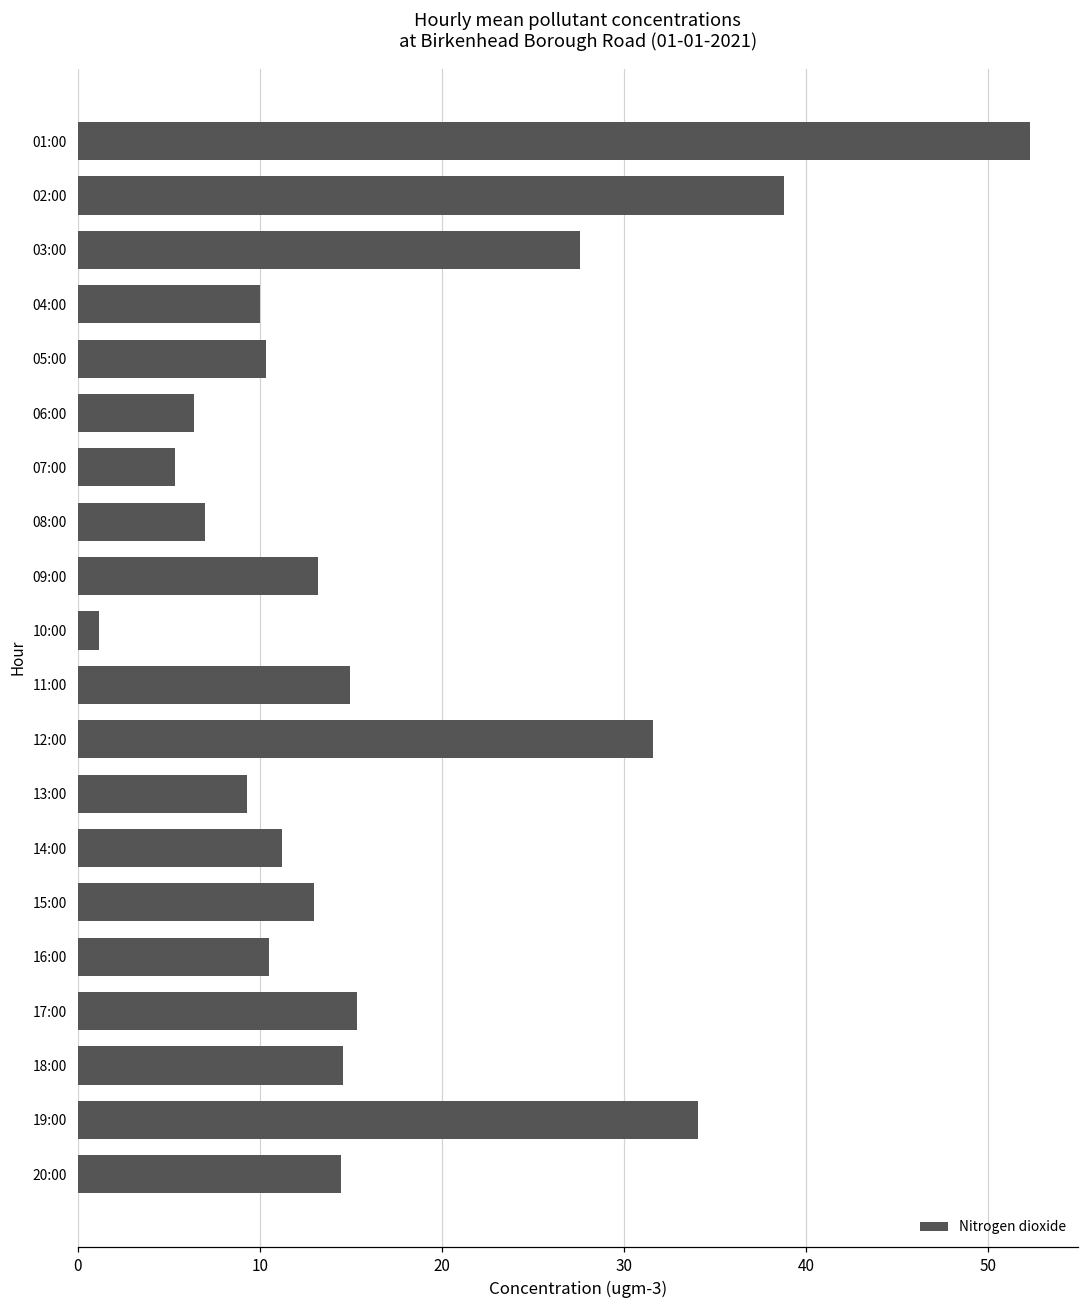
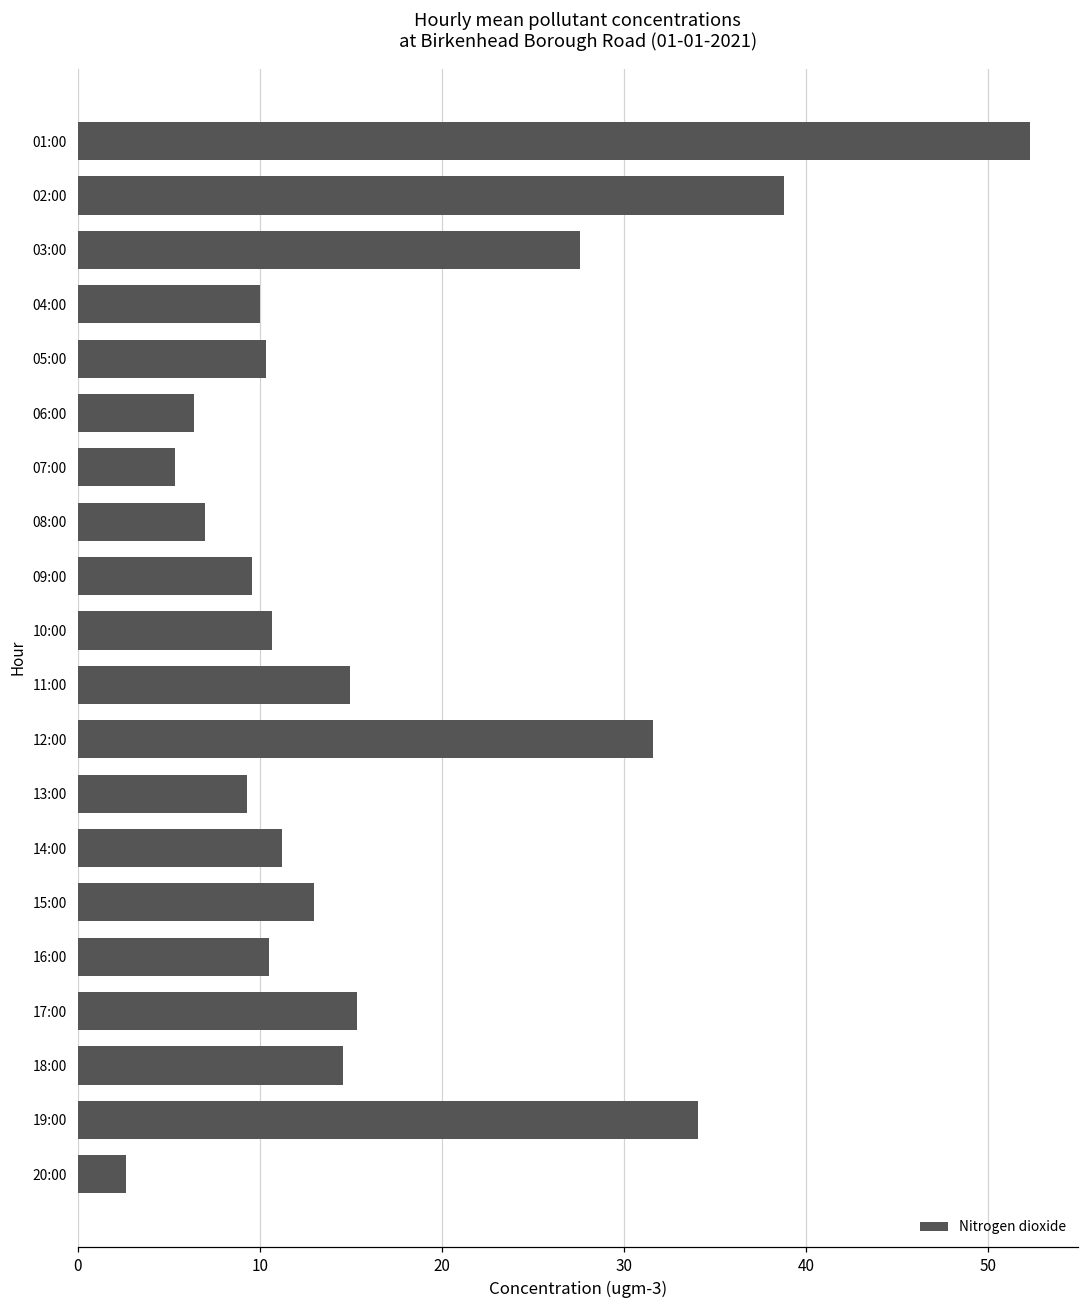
  {
    "01:00": 52.3,
    "02:00": 38.8,
    "03:00": 27.6,
    "04:00": 10.0,
    "05:00": 10.3,
    "06:00": 6.4,
    "07:00": 5.3,
    "08:00": 7.0,
-   "09:00": 13.2,
-   "10:00": 1.2,
+   "09:00": 9.6,
+   "10:00": 10.7,
    "11:00": 15.0,
    "12:00": 31.6,
    "13:00": 9.3,
    "14:00": 11.2,
    "15:00": 13.0,
    "16:00": 10.5,
    "17:00": 15.3,
    "18:00": 14.6,
    "19:00": 34.1,
-   "20:00": 14.5
+   "20:00": 2.7
  }
